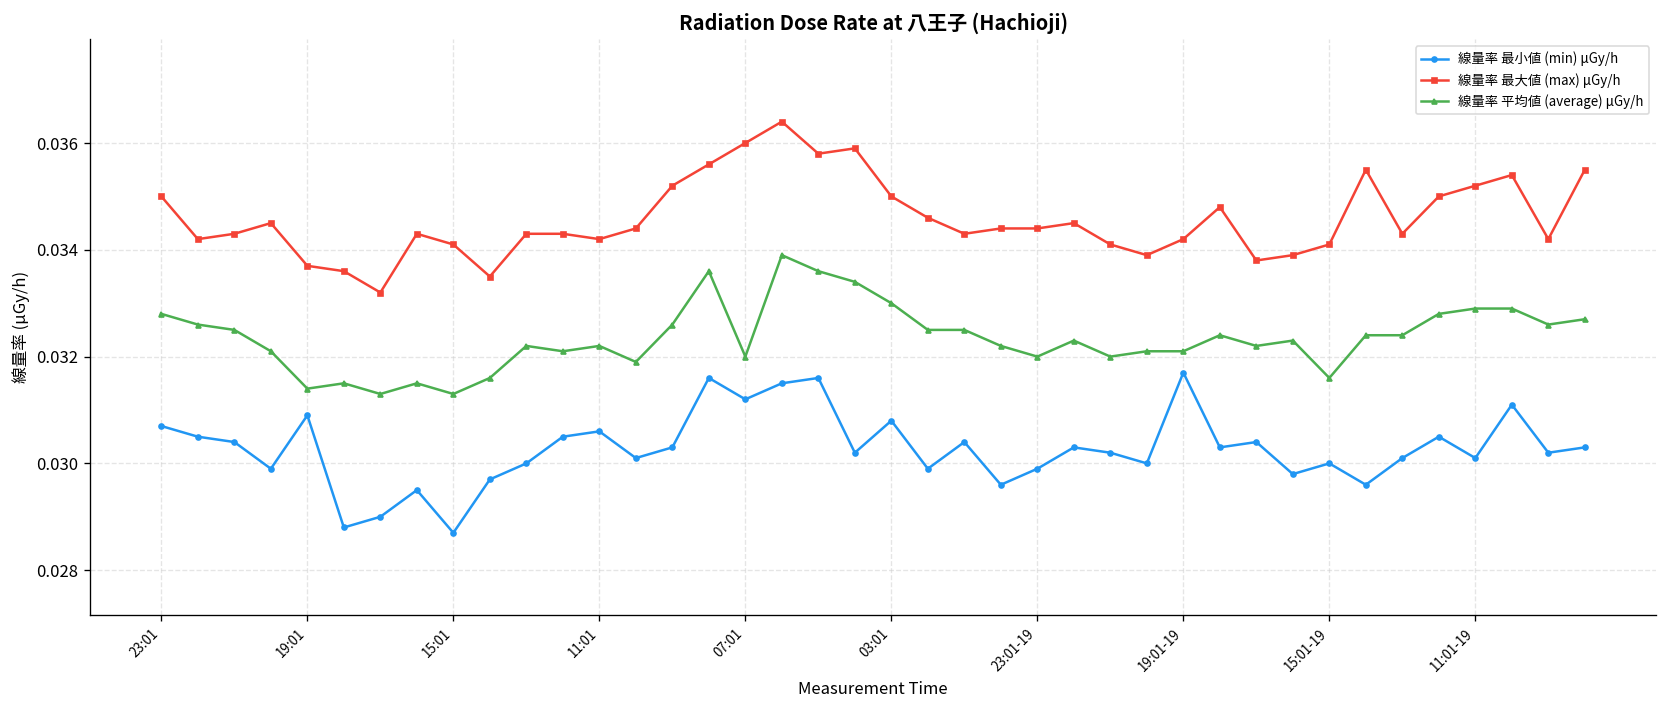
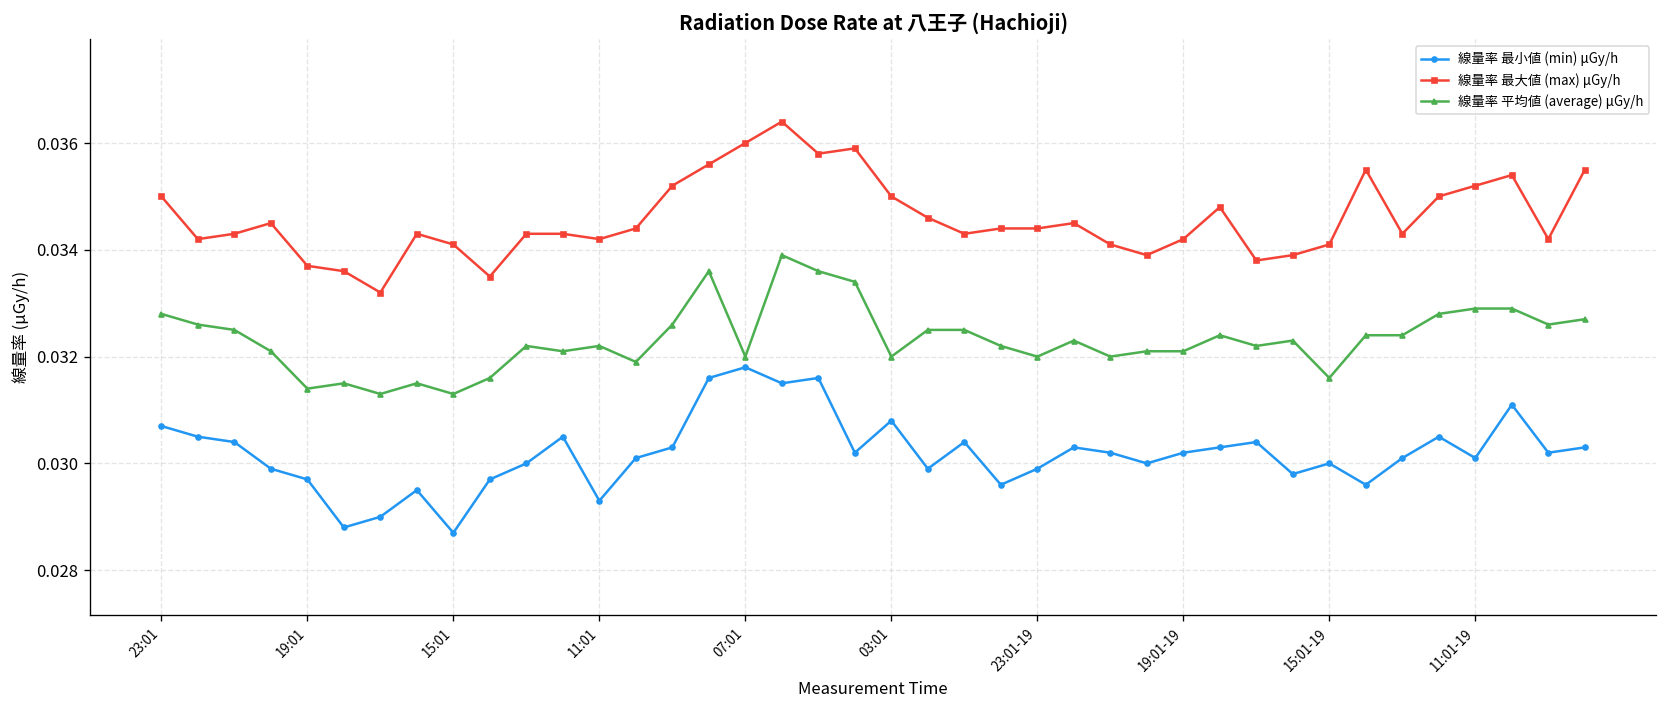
  {
    "線量率 最小値 (min) μGy/h": {
      "23:01": 0.0307,
-     "19:01": 0.0309,
+     "19:01": 0.0297,
      "15:01": 0.0287,
-     "11:01": 0.0306,
-     "07:01": 0.0312,
+     "11:01": 0.0293,
+     "07:01": 0.0318,
      "03:01": 0.0308,
      "23:01-19": 0.0299,
-     "19:01-19": 0.0317,
+     "19:01-19": 0.0302,
      "15:01-19": 0.0300,
      "11:01-19": 0.0301
    },
    "線量率 最大値 (max) μGy/h": {
      "23:01": 0.0350,
      "19:01": 0.0337,
      "15:01": 0.0341,
      "11:01": 0.0342,
      "07:01": 0.0360,
      "03:01": 0.0350,
      "23:01-19": 0.0344,
      "19:01-19": 0.0342,
      "15:01-19": 0.0341,
      "11:01-19": 0.0352
    },
    "線量率 平均値 (average) μGy/h": {
      "23:01": 0.0328,
      "19:01": 0.0314,
      "15:01": 0.0313,
      "11:01": 0.0322,
      "07:01": 0.032,
-     "03:01": 0.033,
+     "03:01": 0.032,
      "23:01-19": 0.032,
      "19:01-19": 0.0321,
      "15:01-19": 0.0316,
      "11:01-19": 0.0329
    }
  }
